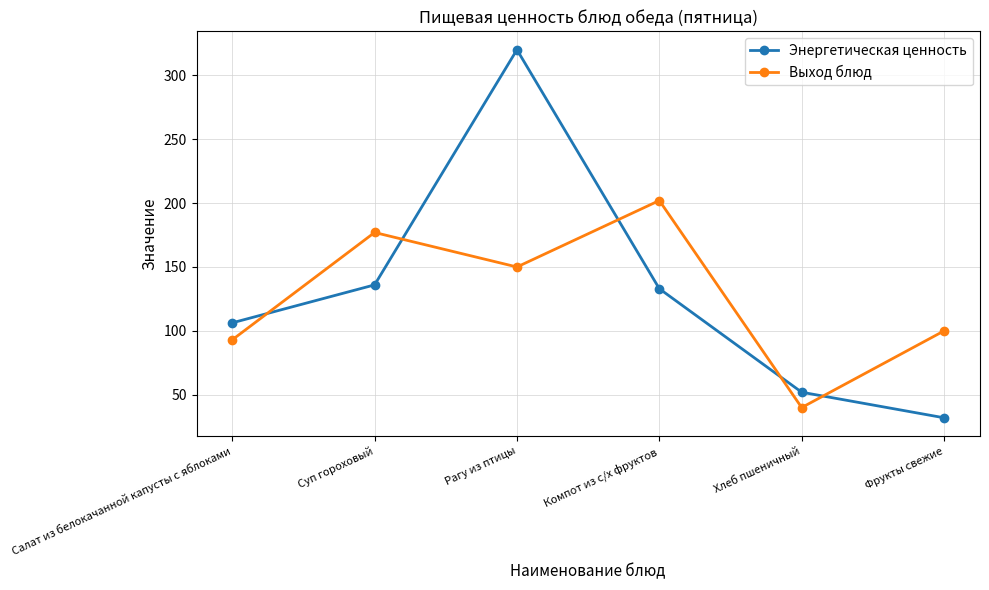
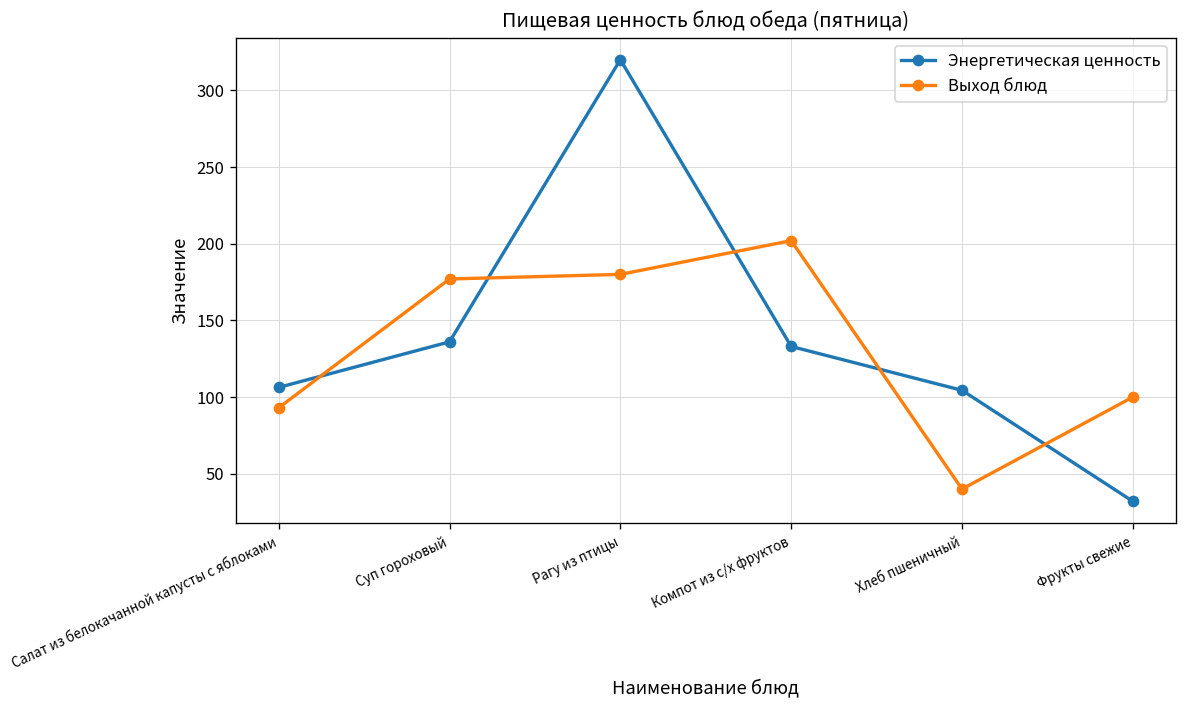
  {
    "Энергетическая ценность": {
      "Салат из белокачанной капусты с яблоками": 106,
      "Суп гороховый": 136,
      "Рагу из птицы": 320,
      "Компот из с/х фруктов": 133,
-     "Хлеб пшеничный": 52,
+     "Хлеб пшеничный": 104,
      "Фрукты свежие": 32
    },
    "Выход блюд": {
      "Салат из белокачанной капусты с яблоками": 93,
      "Суп гороховый": 177,
-     "Рагу из птицы": 150,
+     "Рагу из птицы": 180,
      "Компот из с/х фруктов": 202,
      "Хлеб пшеничный": 40,
      "Фрукты свежие": 100
    }
  }
